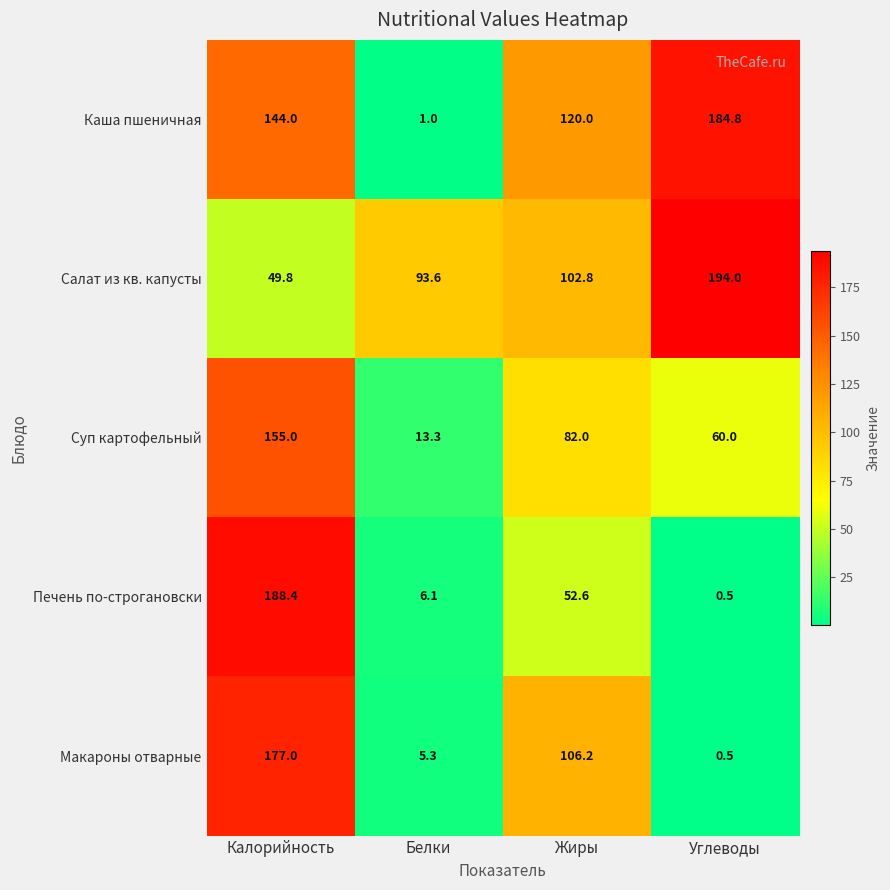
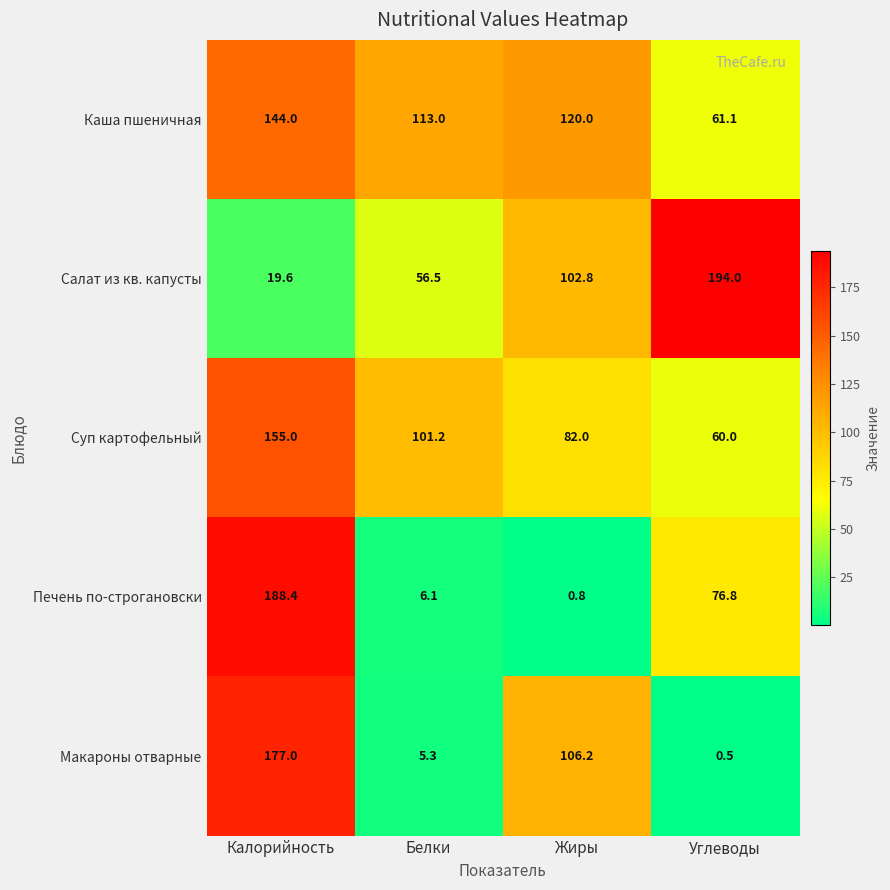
  {
    "Каша пшеничная": {
      "Калорийность": 144.0,
-     "Белки": 1.0,
+     "Белки": 113.0,
      "Жиры": 120.0,
-     "Углеводы": 184.8
+     "Углеводы": 61.1
    },
    "Салат из кв. капусты": {
-     "Калорийность": 49.8,
-     "Белки": 93.6,
+     "Калорийность": 19.6,
+     "Белки": 56.5,
      "Жиры": 102.8,
      "Углеводы": 194.0
    },
    "Суп картофельный": {
      "Калорийность": 155.0,
-     "Белки": 13.3,
+     "Белки": 101.2,
      "Жиры": 82.0,
      "Углеводы": 60.0
    },
    "Печень по-строгановски": {
      "Калорийность": 188.4,
      "Белки": 6.1,
-     "Жиры": 52.6,
-     "Углеводы": 0.5
+     "Жиры": 0.8,
+     "Углеводы": 76.8
    },
    "Макароны отварные": {
      "Калорийность": 177.0,
      "Белки": 5.3,
      "Жиры": 106.2,
      "Углеводы": 0.5
    }
  }
